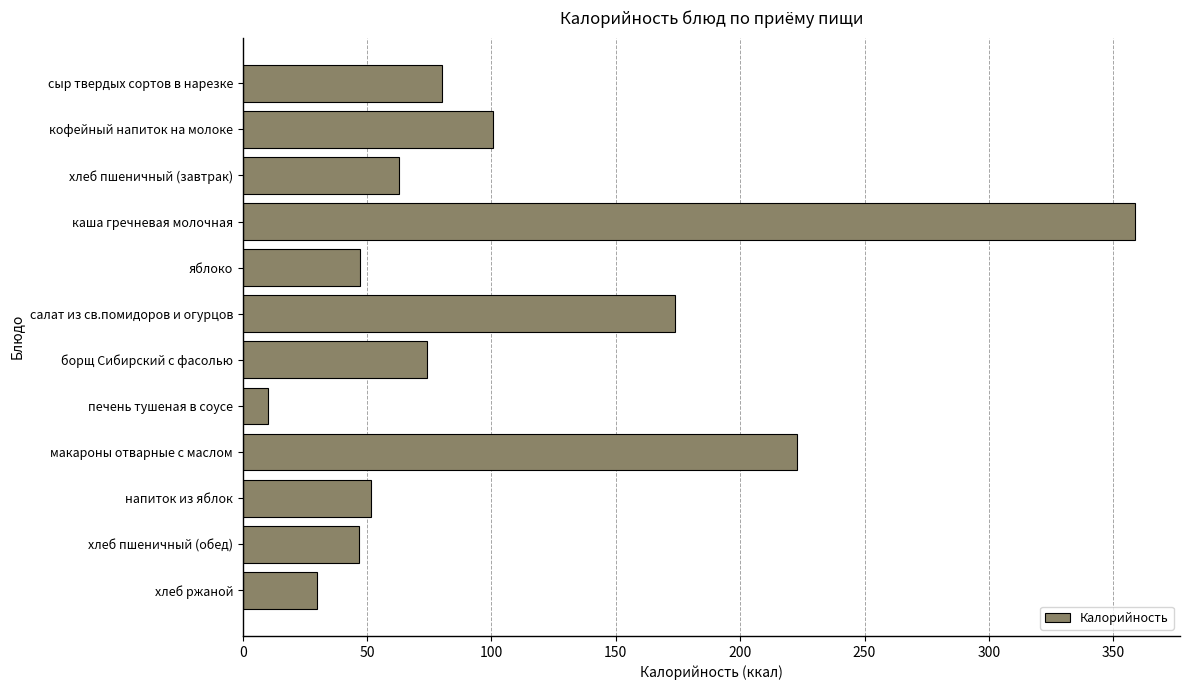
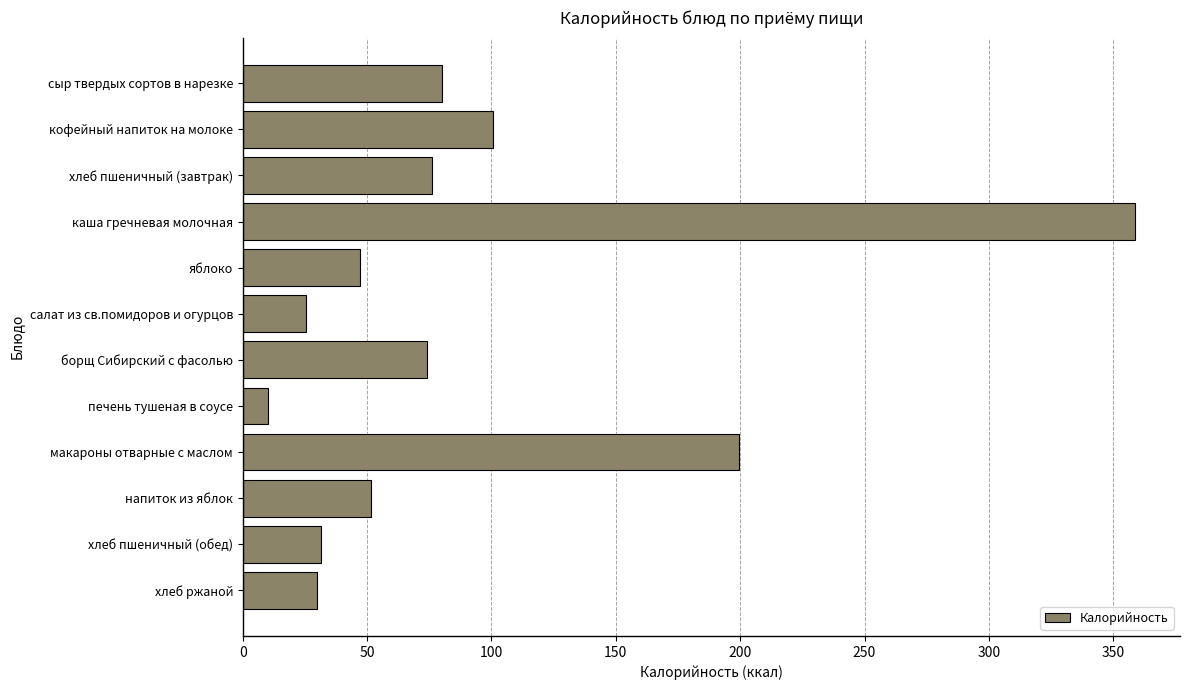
  {
    "сыр твердых сортов в нарезке": 80,
    "кофейный напиток на молоке": 101,
-   "хлеб пшеничный (завтрак)": 63,
+   "хлеб пшеничный (завтрак)": 76,
    "каша гречневая молочная": 359,
    "яблоко": 47,
-   "салат из св.помидоров и огурцов": 174,
+   "салат из св.помидоров и огурцов": 26,
    "борщ Сибирский с фасолью": 74,
    "печень тушеная в соусе": 10,
-   "макароны отварные с маслом": 223,
+   "макароны отварные с маслом": 199,
    "напиток из яблок": 51,
-   "хлеб пшеничный (обед)": 47,
+   "хлеб пшеничный (обед)": 32,
    "хлеб ржаной": 30
  }
